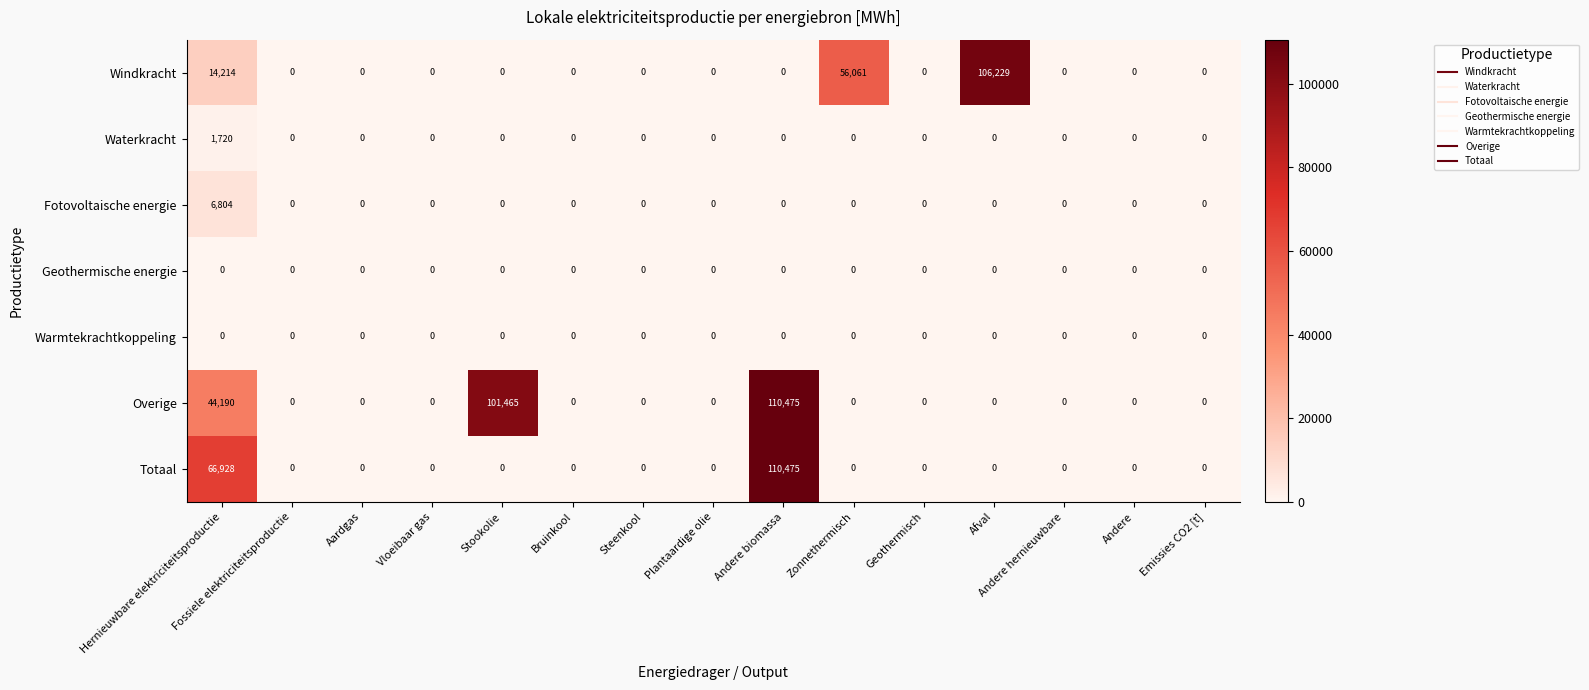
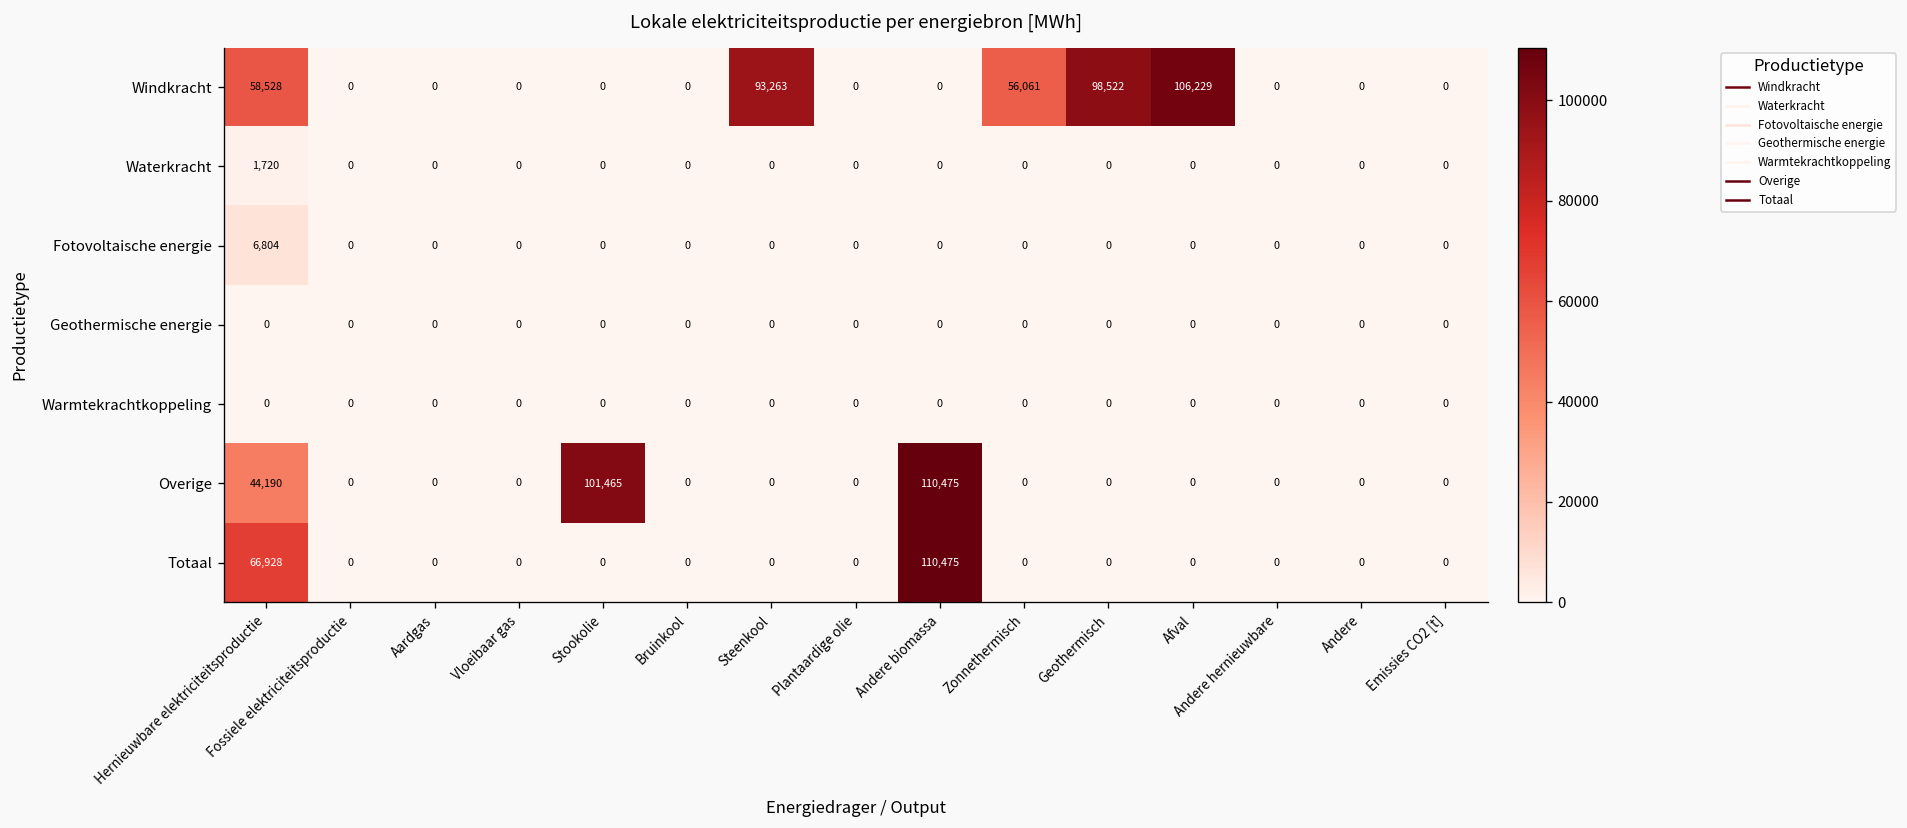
  {
    "Windkracht": {
-     "Hernieuwbare elektriciteitsproductie": "14,214",
+     "Hernieuwbare elektriciteitsproductie": "58,528",
      "Fossiele elektriciteitsproductie": "0",
      "Aardgas": "0",
      "Vloeibaar gas": "0",
      "Stookolie": "0",
      "Bruinkool": "0",
-     "Steenkool": "0",
+     "Steenkool": "93,263",
      "Plantaardige olie": "0",
      "Andere biomassa": "0",
      "Zonnethermisch": "56,061",
-     "Geothermisch": "0",
+     "Geothermisch": "98,522",
      "Afval": "106,229",
      "Andere hernieuwbare": "0",
      "Andere": "0",
      "Emissies CO2 [t]": "0"
    },
    "Waterkracht": {
      "Hernieuwbare elektriciteitsproductie": "1,720",
      "Fossiele elektriciteitsproductie": "0",
      "Aardgas": "0",
      "Vloeibaar gas": "0",
      "Stookolie": "0",
      "Bruinkool": "0",
      "Steenkool": "0",
      "Plantaardige olie": "0",
      "Andere biomassa": "0",
      "Zonnethermisch": "0",
      "Geothermisch": "0",
      "Afval": "0",
      "Andere hernieuwbare": "0",
      "Andere": "0",
      "Emissies CO2 [t]": "0"
    },
    "Fotovoltaische energie": {
      "Hernieuwbare elektriciteitsproductie": "6,804",
      "Fossiele elektriciteitsproductie": "0",
      "Aardgas": "0",
      "Vloeibaar gas": "0",
      "Stookolie": "0",
      "Bruinkool": "0",
      "Steenkool": "0",
      "Plantaardige olie": "0",
      "Andere biomassa": "0",
      "Zonnethermisch": "0",
      "Geothermisch": "0",
      "Afval": "0",
      "Andere hernieuwbare": "0",
      "Andere": "0",
      "Emissies CO2 [t]": "0"
    },
    "Geothermische energie": {
      "Hernieuwbare elektriciteitsproductie": "0",
      "Fossiele elektriciteitsproductie": "0",
      "Aardgas": "0",
      "Vloeibaar gas": "0",
      "Stookolie": "0",
      "Bruinkool": "0",
      "Steenkool": "0",
      "Plantaardige olie": "0",
      "Andere biomassa": "0",
      "Zonnethermisch": "0",
      "Geothermisch": "0",
      "Afval": "0",
      "Andere hernieuwbare": "0",
      "Andere": "0",
      "Emissies CO2 [t]": "0"
    },
    "Warmtekrachtkoppeling": {
      "Hernieuwbare elektriciteitsproductie": "0",
      "Fossiele elektriciteitsproductie": "0",
      "Aardgas": "0",
      "Vloeibaar gas": "0",
      "Stookolie": "0",
      "Bruinkool": "0",
      "Steenkool": "0",
      "Plantaardige olie": "0",
      "Andere biomassa": "0",
      "Zonnethermisch": "0",
      "Geothermisch": "0",
      "Afval": "0",
      "Andere hernieuwbare": "0",
      "Andere": "0",
      "Emissies CO2 [t]": "0"
    },
    "Overige": {
      "Hernieuwbare elektriciteitsproductie": "44,190",
      "Fossiele elektriciteitsproductie": "0",
      "Aardgas": "0",
      "Vloeibaar gas": "0",
      "Stookolie": "101,465",
      "Bruinkool": "0",
      "Steenkool": "0",
      "Plantaardige olie": "0",
      "Andere biomassa": "110,475",
      "Zonnethermisch": "0",
      "Geothermisch": "0",
      "Afval": "0",
      "Andere hernieuwbare": "0",
      "Andere": "0",
      "Emissies CO2 [t]": "0"
    },
    "Totaal": {
      "Hernieuwbare elektriciteitsproductie": "66,928",
      "Fossiele elektriciteitsproductie": "0",
      "Aardgas": "0",
      "Vloeibaar gas": "0",
      "Stookolie": "0",
      "Bruinkool": "0",
      "Steenkool": "0",
      "Plantaardige olie": "0",
      "Andere biomassa": "110,475",
      "Zonnethermisch": "0",
      "Geothermisch": "0",
      "Afval": "0",
      "Andere hernieuwbare": "0",
      "Andere": "0",
      "Emissies CO2 [t]": "0"
    }
  }
